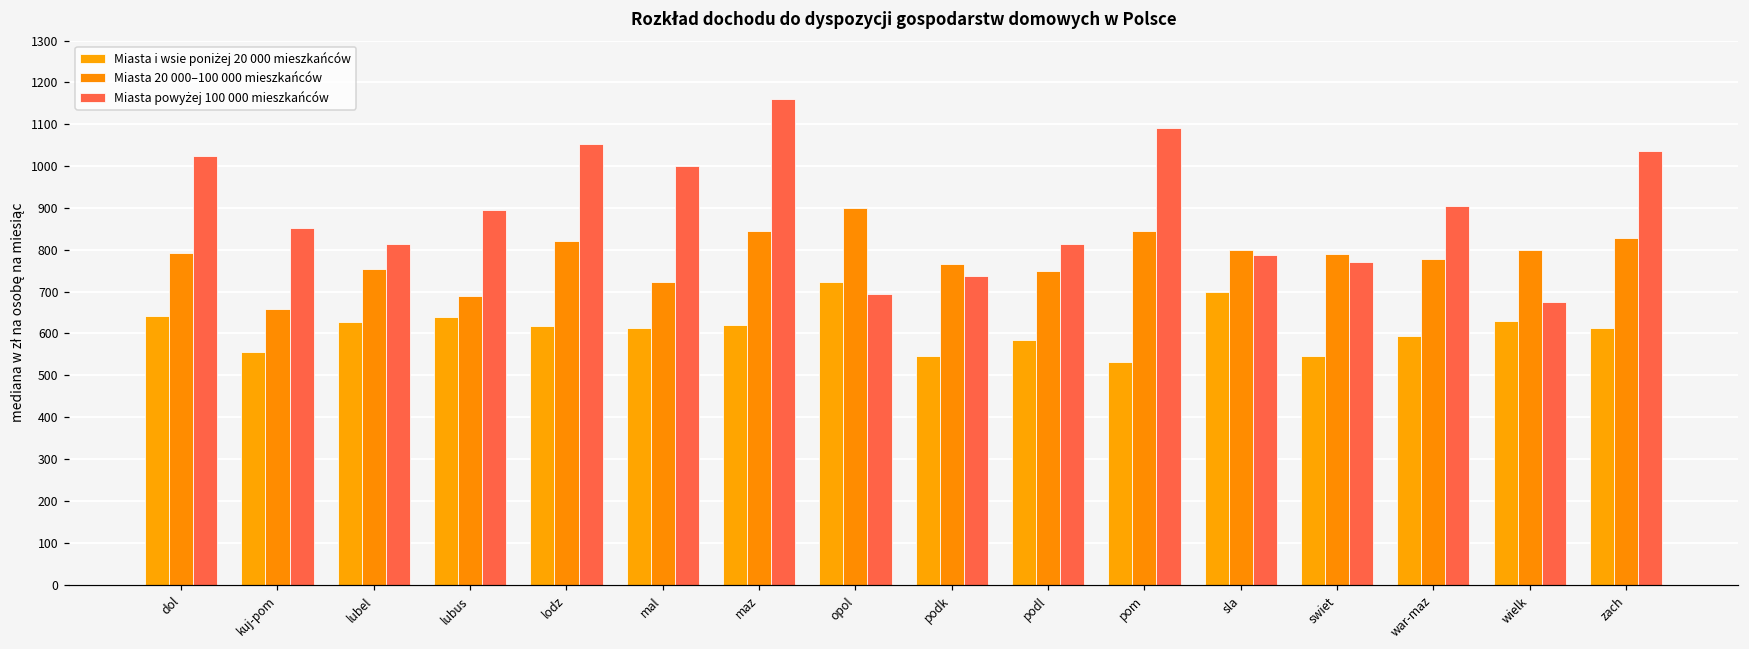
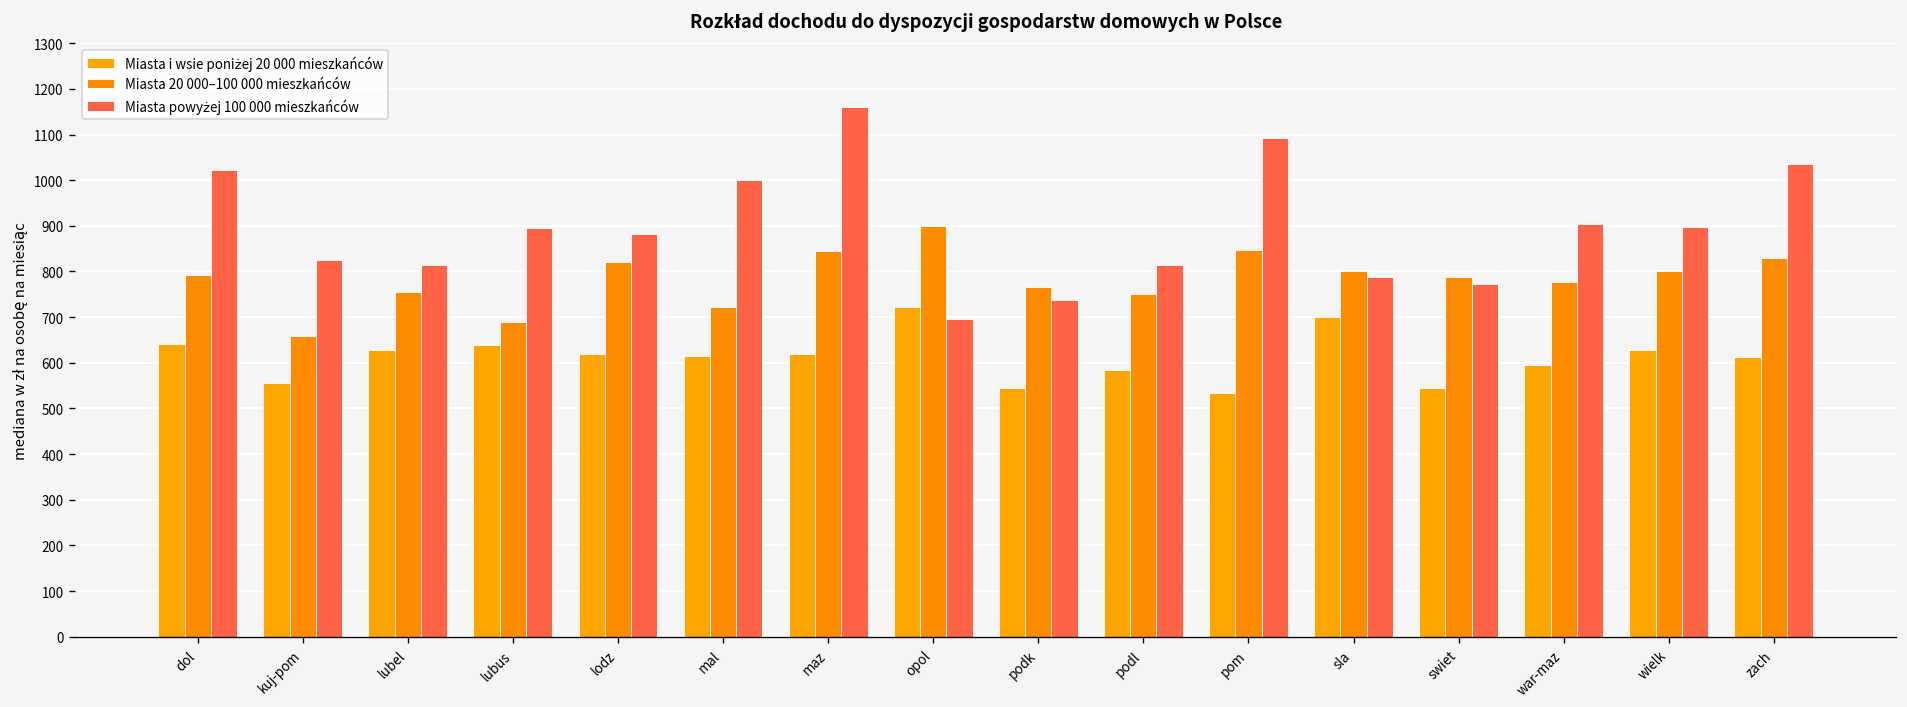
  {
    "Miasta powyżej 100 000 mieszkańców": {
      "dol": 1020,
-     "kuj-pom": 850,
+     "kuj-pom": 830,
      "lubel": 810,
      "lubus": 900,
-     "lodz": 1050,
+     "lodz": 880,
      "mal": 1000,
      "maz": 1160,
      "opol": 700,
      "podk": 740,
      "podl": 810,
      "pom": 1090,
      "sla": 790,
      "swiet": 770,
      "war-maz": 910,
-     "wielk": 680,
+     "wielk": 900,
      "zach": 1040
    }
  }
